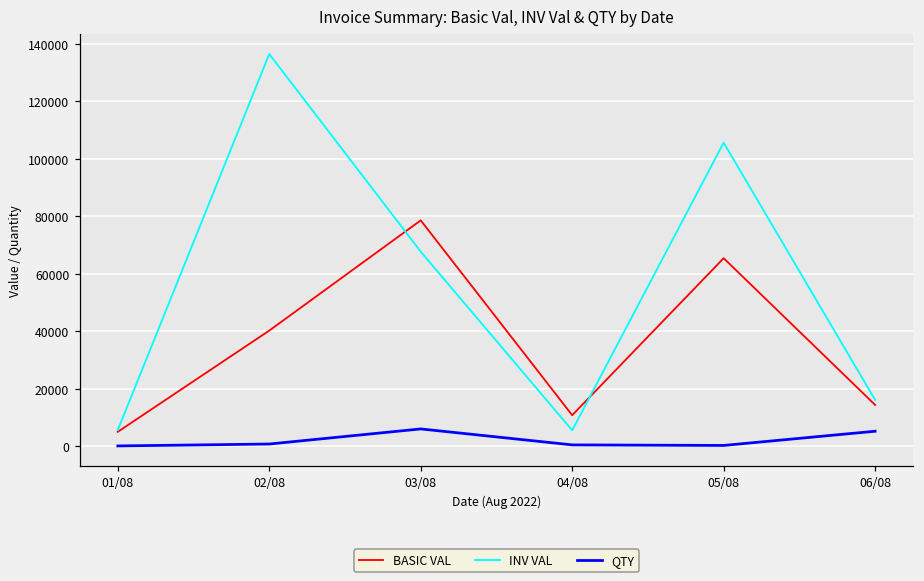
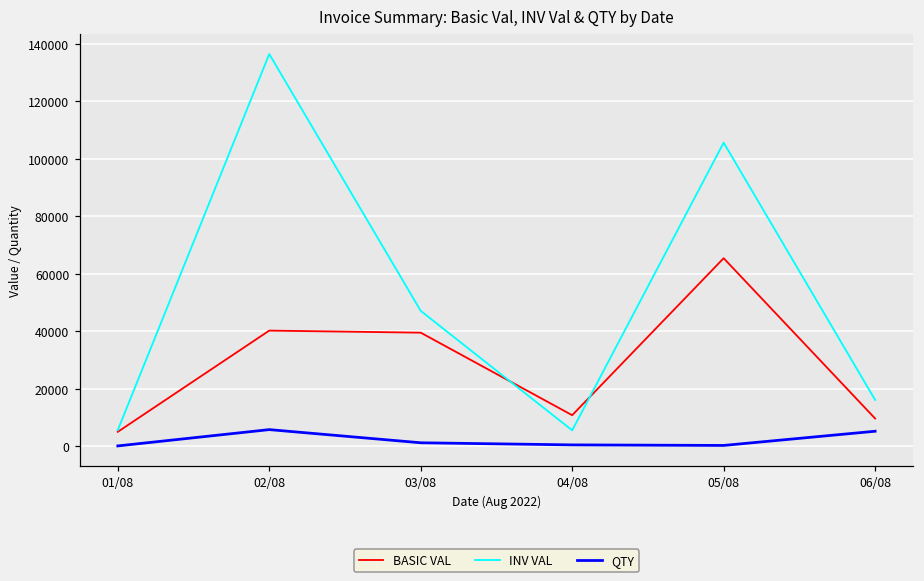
  {
    "BASIC VAL": {
      "02/08": 40000,
-     "03/08": 79000,
+     "03/08": 40000,
      "04/08": 11000,
      "05/08": 65000,
-     "06/08": 14000
+     "06/08": 10000
    },
    "INV VAL": {
      "02/08": 136000,
-     "03/08": 68000,
+     "03/08": 47000,
      "04/08": 6000,
      "05/08": 106000,
      "06/08": 16000
    },
    "QTY": {
      "01/08": 0,
-     "02/08": 1000,
-     "03/08": 6000,
+     "02/08": 6000,
+     "03/08": 1000,
      "04/08": 1000,
      "05/08": 0,
      "06/08": 5000
    }
  }
